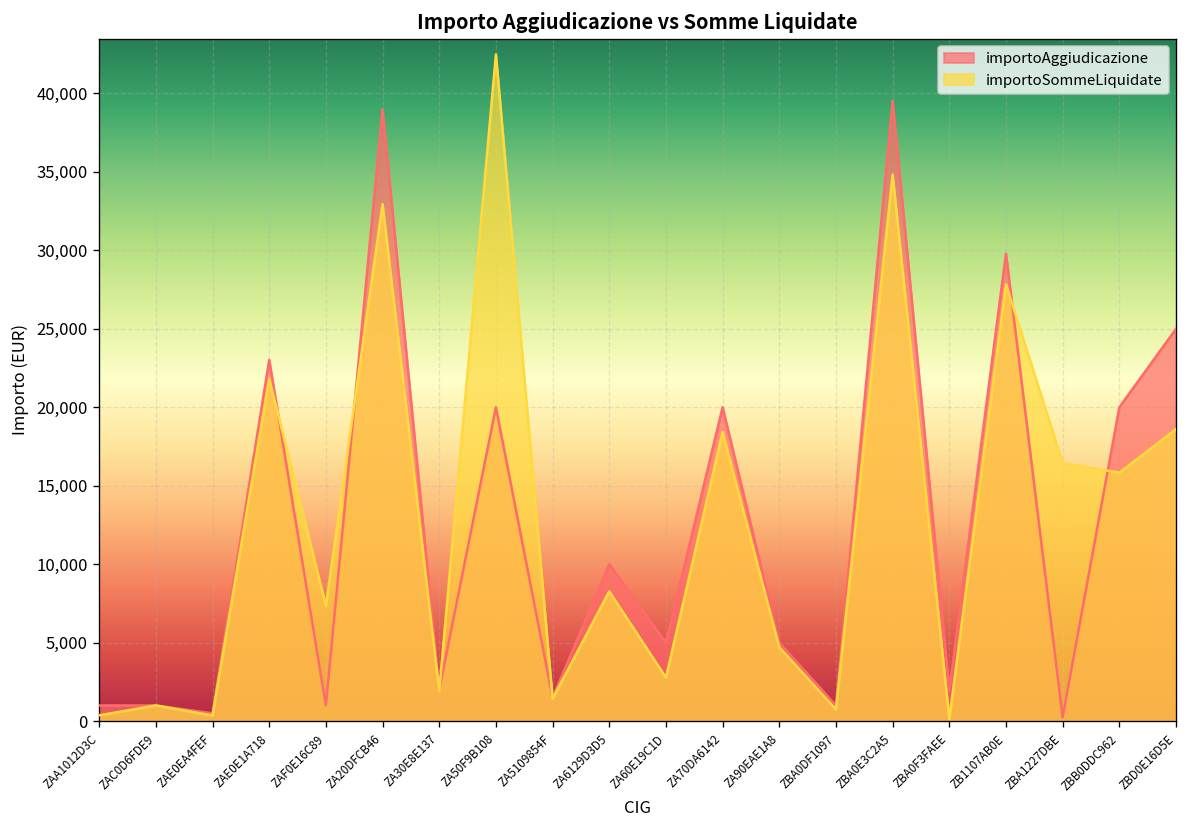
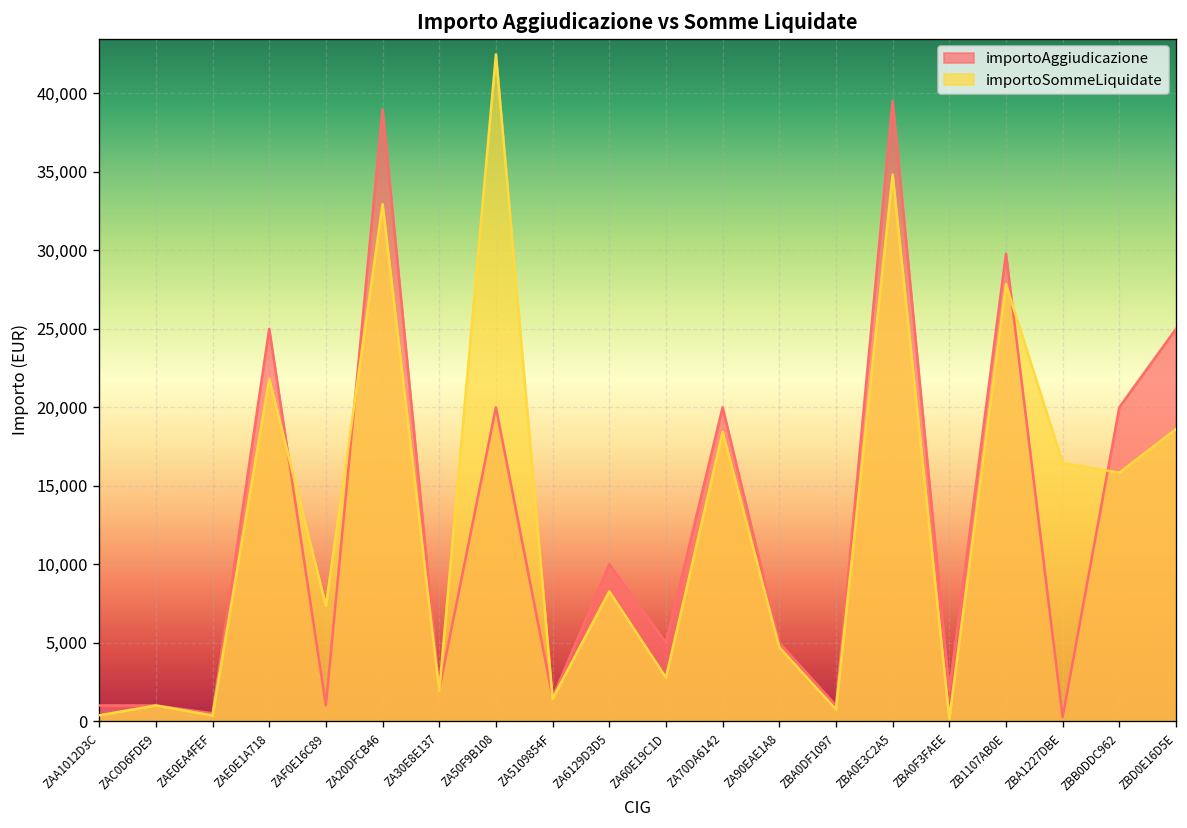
  {
    "importoAggiudicazione": {
      "ZAA1012D3C": "1,000",
-     "ZAE0E1A718": "23,000",
+     "ZAE0E1A718": "25,000",
      "ZAF0E16C89": "1,000",
      "ZA20DFCB46": "39,000",
      "ZA50F9B108": "20,000",
      "ZA6129D3D5": "10,000",
      "ZA60E19C1D": "5,000",
      "ZA70DA6142": "20,000",
      "ZA90EAE1A8": "5,000",
      "ZBA0DF1097": "1,000",
      "ZBA0E3C2A5": "39,500",
      "ZBA0F3FAEE": "2,000",
      "ZB1107AB0E": "29,800",
      "ZBA1227DBE": "300",
      "ZBB0DDC962": "20,000",
      "ZBD0E16D5E": "25,000"
    },
    "importoSommeLiquidate": {
      "ZAA1012D3C": "400",
      "ZAE0E1A718": "21,800",
      "ZAF0E16C89": "7,400",
      "ZA20DFCB46": "32,900",
      "ZA50F9B108": "42,500",
      "ZA6129D3D5": "8,300",
      "ZA60E19C1D": "2,800",
      "ZA70DA6142": "18,400",
      "ZA90EAE1A8": "4,700",
      "ZBA0DF1097": "800",
      "ZBA0E3C2A5": "34,800",
      "ZBA0F3FAEE": "200",
      "ZB1107AB0E": "27,800",
      "ZBA1227DBE": "16,400",
      "ZBB0DDC962": "15,800",
      "ZBD0E16D5E": "18,600"
    }
  }
